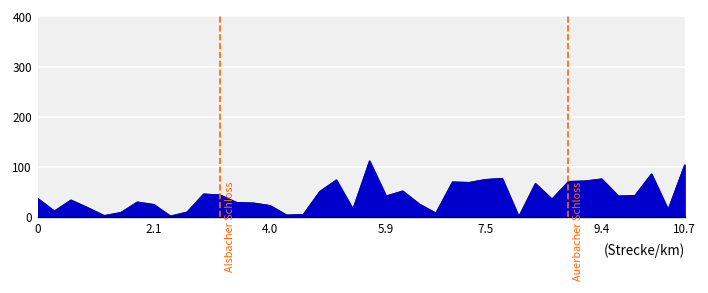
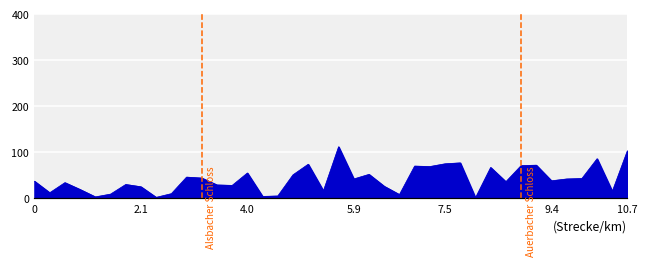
  {
    "0": 40,
    "2.1": 30,
-   "4.0": 20,
+   "4.0": 60,
    "5.9": 40,
    "7.5": 80,
-   "9.4": 80,
+   "9.4": 40,
    "10.7": 100
  }
